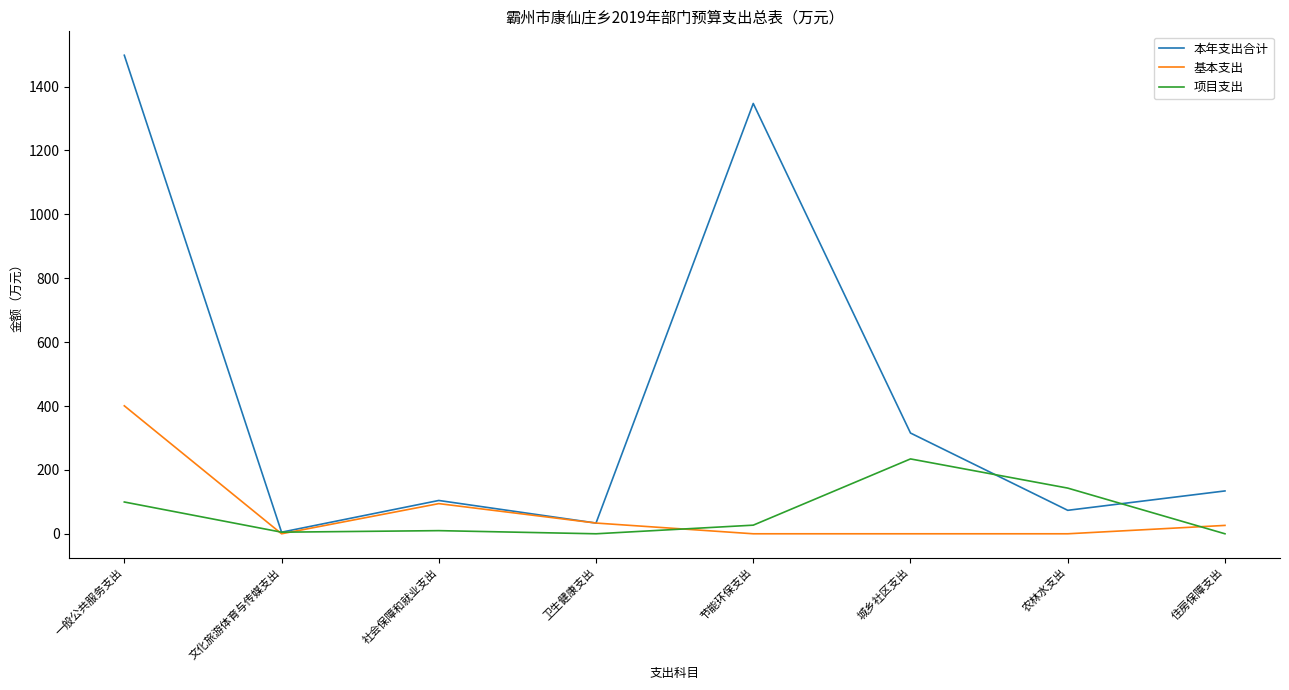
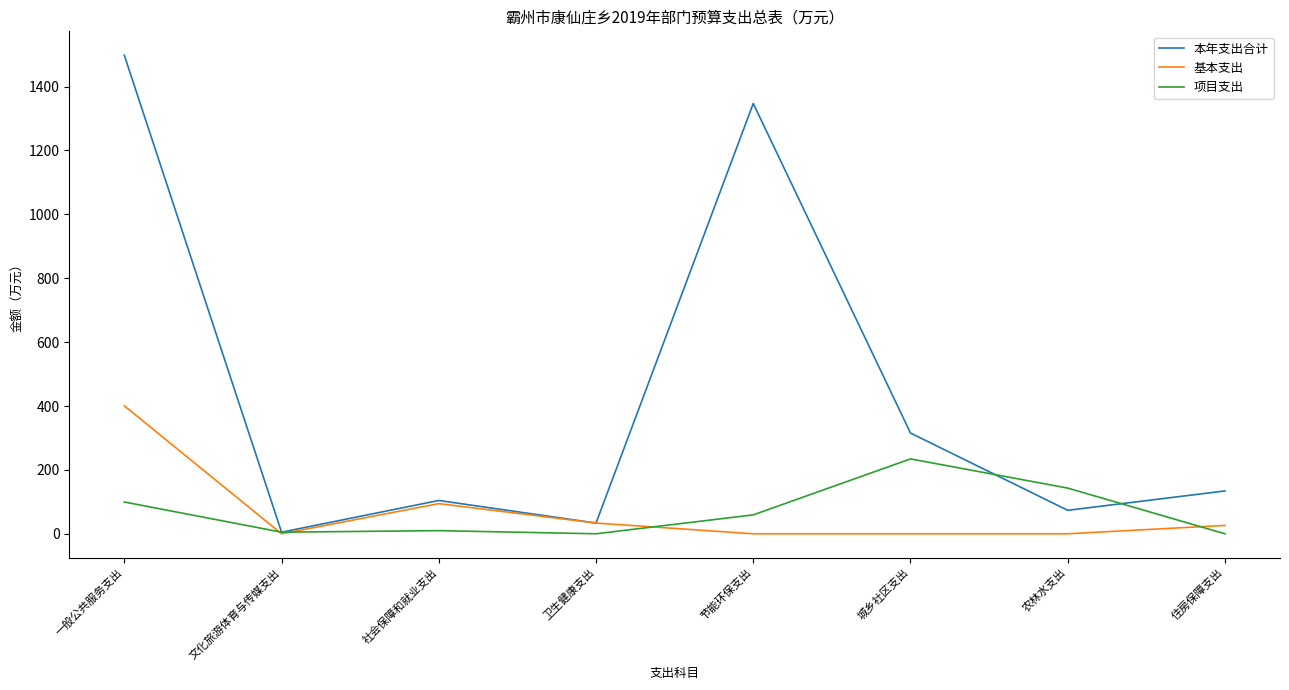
  {
    "本年支出合计": {
      "一般公共服务支出": 1500,
      "社会保障和就业支出": 100,
      "节能环保支出": 1350,
      "城乡社区支出": 320,
      "农林水支出": 70,
      "住房保障支出": 130
    },
    "基本支出": {
      "一般公共服务支出": 400,
      "社会保障和就业支出": 90,
      "节能环保支出": 0,
      "城乡社区支出": 0,
      "农林水支出": 0,
      "住房保障支出": 30
    },
    "项目支出": {
      "一般公共服务支出": 100,
      "社会保障和就业支出": 10,
      "卫生健康支出": 0,
-     "节能环保支出": 30,
+     "节能环保支出": 60,
      "城乡社区支出": 230,
      "农林水支出": 140,
      "住房保障支出": 0
    }
  }
